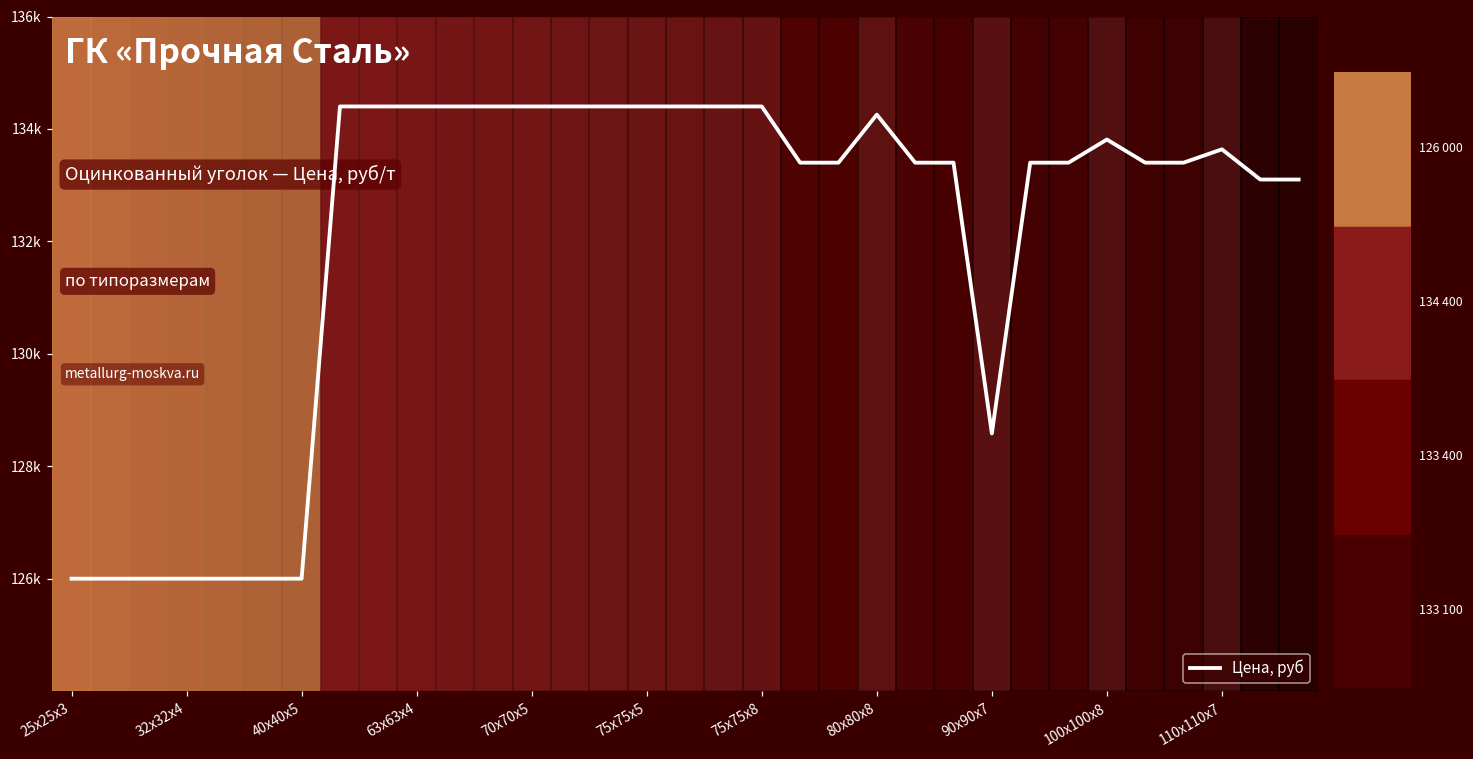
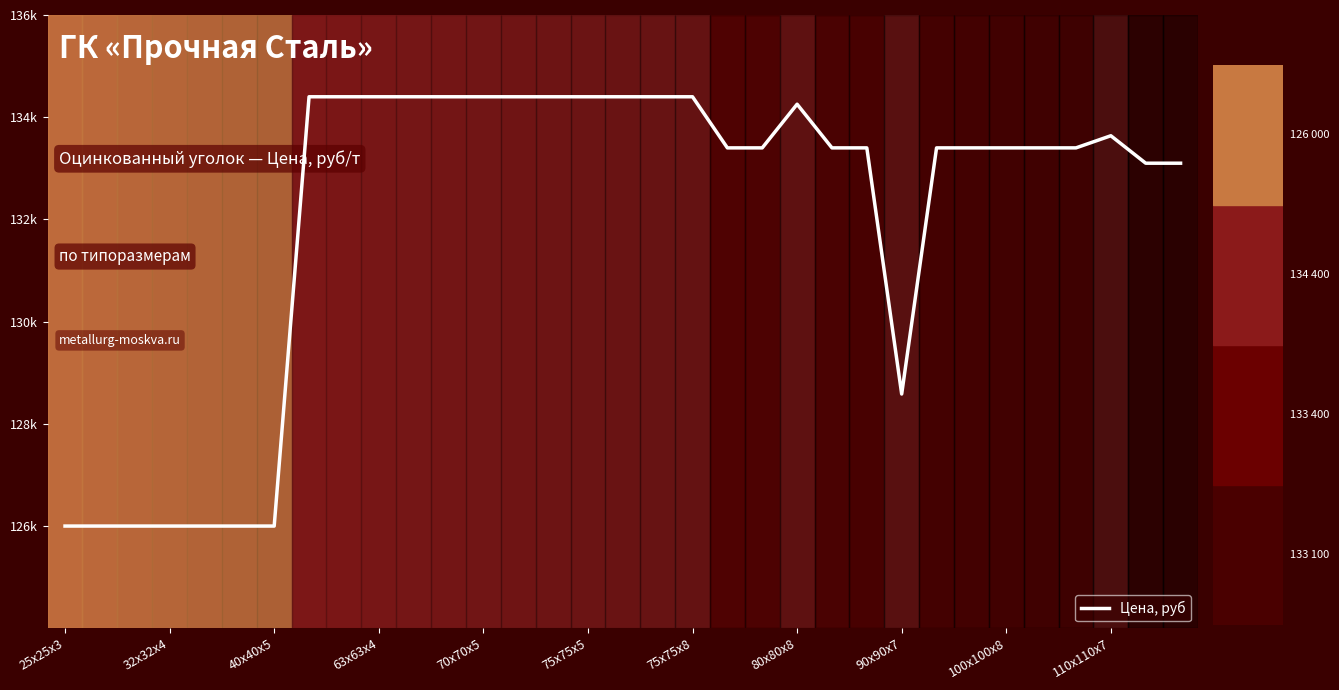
  {
    "25х25х3": 126000,
    "32х32х4": 126000,
    "40х40х5": 126000,
    "63х63х4": 134400,
    "70х70х5": 134400,
    "75х75х5": 134400,
    "75х75х8": 134400,
    "80х80х8": 134300,
    "90х90х7": 128600,
-   "100х100х8": 133800,
+   "100х100х8": 133400,
    "110х110х7": 133600
  }
